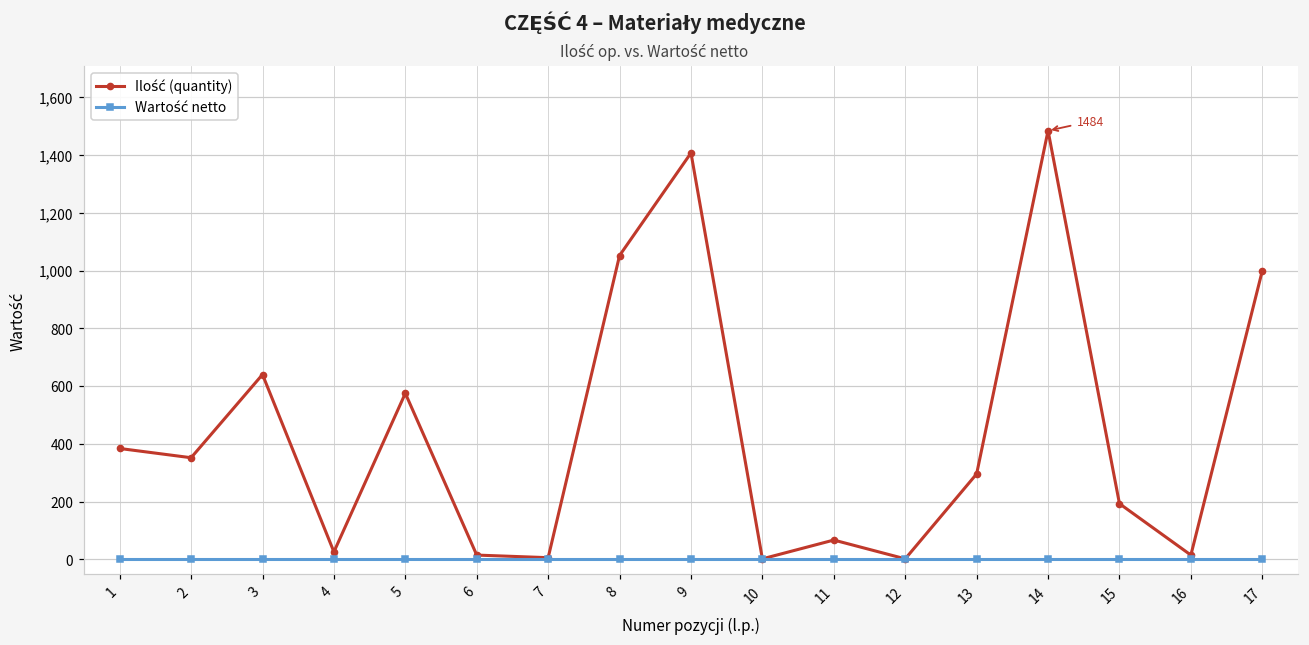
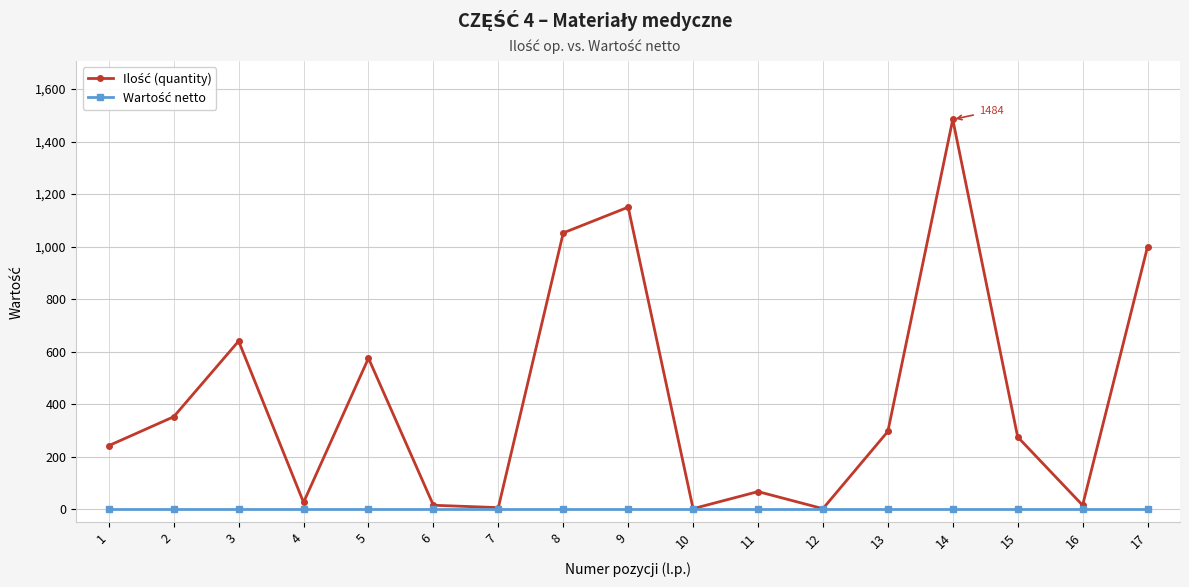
  {
    "Ilość (quantity)": {
-     "1": "380",
+     "1": "240",
      "2": "350",
      "3": "640",
      "4": "30",
      "5": "580",
      "6": "20",
      "8": "1,050",
-     "9": "1,410",
+     "9": "1,150",
      "11": "70",
      "13": "300",
-     "15": "190",
+     "15": "280",
      "16": "20",
      "17": "1,000"
    },
    "Wartość netto": {
      "1": "0",
      "2": "0",
      "3": "0",
      "4": "0",
      "5": "0",
      "6": "0",
      "8": "0",
      "9": "0",
      "11": "0",
      "13": "0",
      "14": "0",
      "15": "0",
      "16": "0",
      "17": "0"
    }
  }
